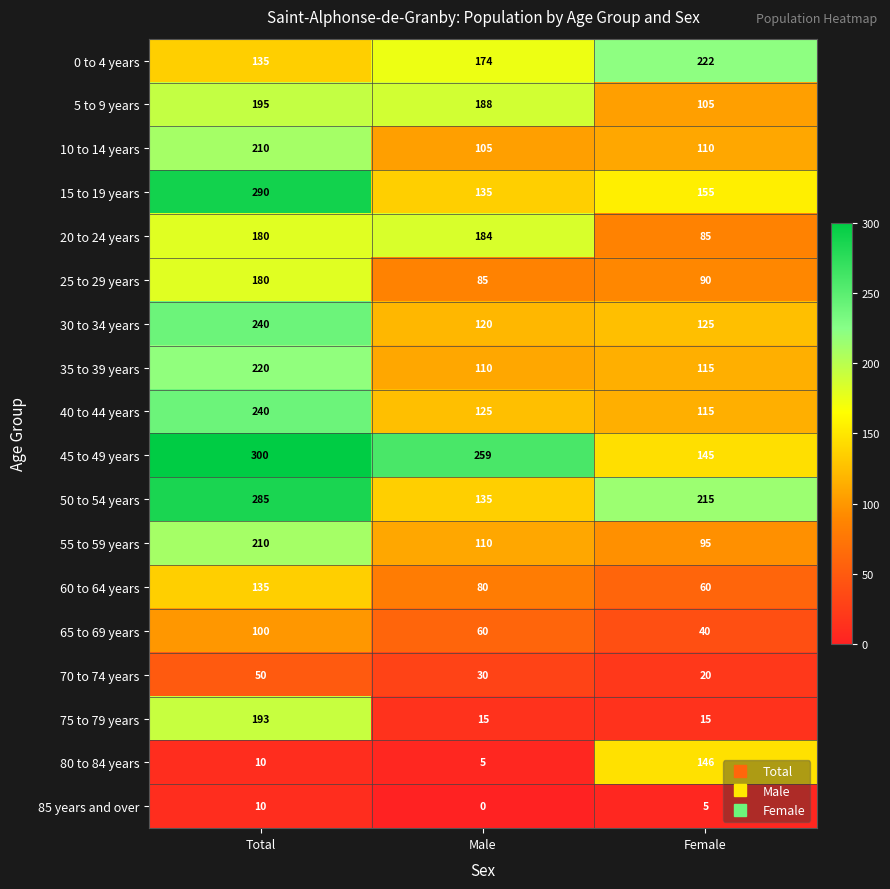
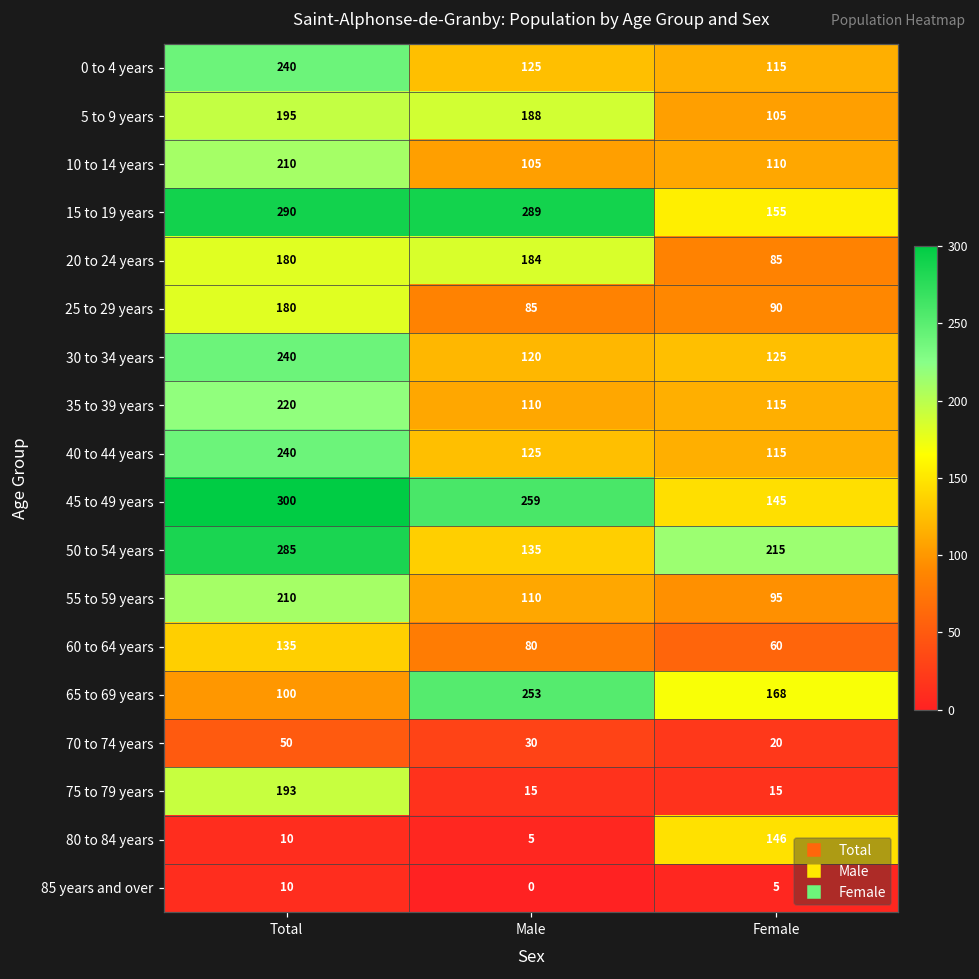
  {
    "0 to 4 years": {
-     "Total": 135,
-     "Male": 174,
-     "Female": 222
+     "Total": 240,
+     "Male": 125,
+     "Female": 115
    },
    "5 to 9 years": {
      "Total": 195,
      "Male": 188,
      "Female": 105
    },
    "10 to 14 years": {
      "Total": 210,
      "Male": 105,
      "Female": 110
    },
    "15 to 19 years": {
      "Total": 290,
-     "Male": 135,
+     "Male": 289,
      "Female": 155
    },
    "20 to 24 years": {
      "Total": 180,
      "Male": 184,
      "Female": 85
    },
    "25 to 29 years": {
      "Total": 180,
      "Male": 85,
      "Female": 90
    },
    "30 to 34 years": {
      "Total": 240,
      "Male": 120,
      "Female": 125
    },
    "35 to 39 years": {
      "Total": 220,
      "Male": 110,
      "Female": 115
    },
    "40 to 44 years": {
      "Total": 240,
      "Male": 125,
      "Female": 115
    },
    "45 to 49 years": {
      "Total": 300,
      "Male": 259,
      "Female": 145
    },
    "50 to 54 years": {
      "Total": 285,
      "Male": 135,
      "Female": 215
    },
    "55 to 59 years": {
      "Total": 210,
      "Male": 110,
      "Female": 95
    },
    "60 to 64 years": {
      "Total": 135,
      "Male": 80,
      "Female": 60
    },
    "65 to 69 years": {
      "Total": 100,
-     "Male": 60,
-     "Female": 40
+     "Male": 253,
+     "Female": 168
    },
    "70 to 74 years": {
      "Total": 50,
      "Male": 30,
      "Female": 20
    },
    "75 to 79 years": {
      "Total": 193,
      "Male": 15,
      "Female": 15
    },
    "80 to 84 years": {
      "Total": 10,
      "Male": 5,
      "Female": 146
    },
    "85 years and over": {
      "Total": 10,
      "Male": 0,
      "Female": 5
    }
  }
